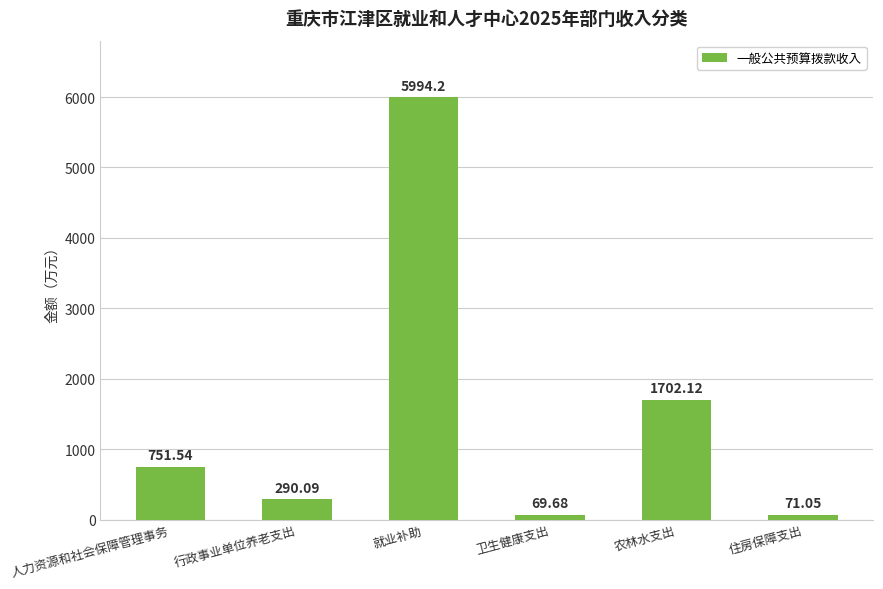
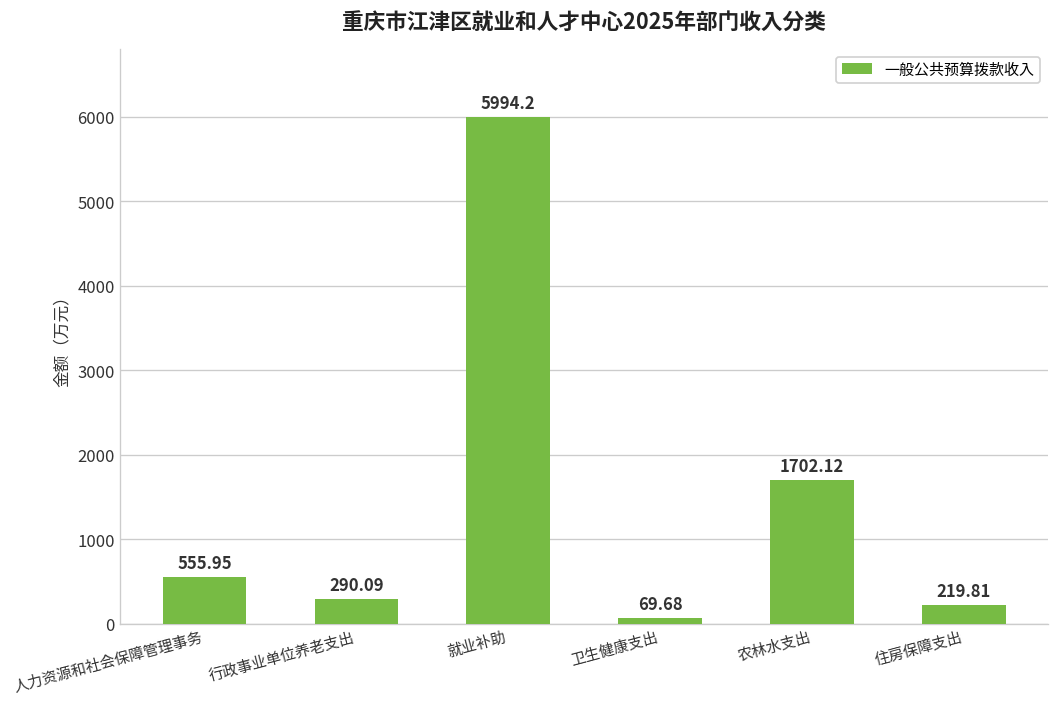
  {
-   "人力资源和社会保障管理事务": 751.54,
+   "人力资源和社会保障管理事务": 555.95,
    "行政事业单位养老支出": 290.09,
    "就业补助": 5994.2,
    "卫生健康支出": 69.68,
    "农林水支出": 1702.12,
-   "住房保障支出": 71.05
+   "住房保障支出": 219.81
  }
